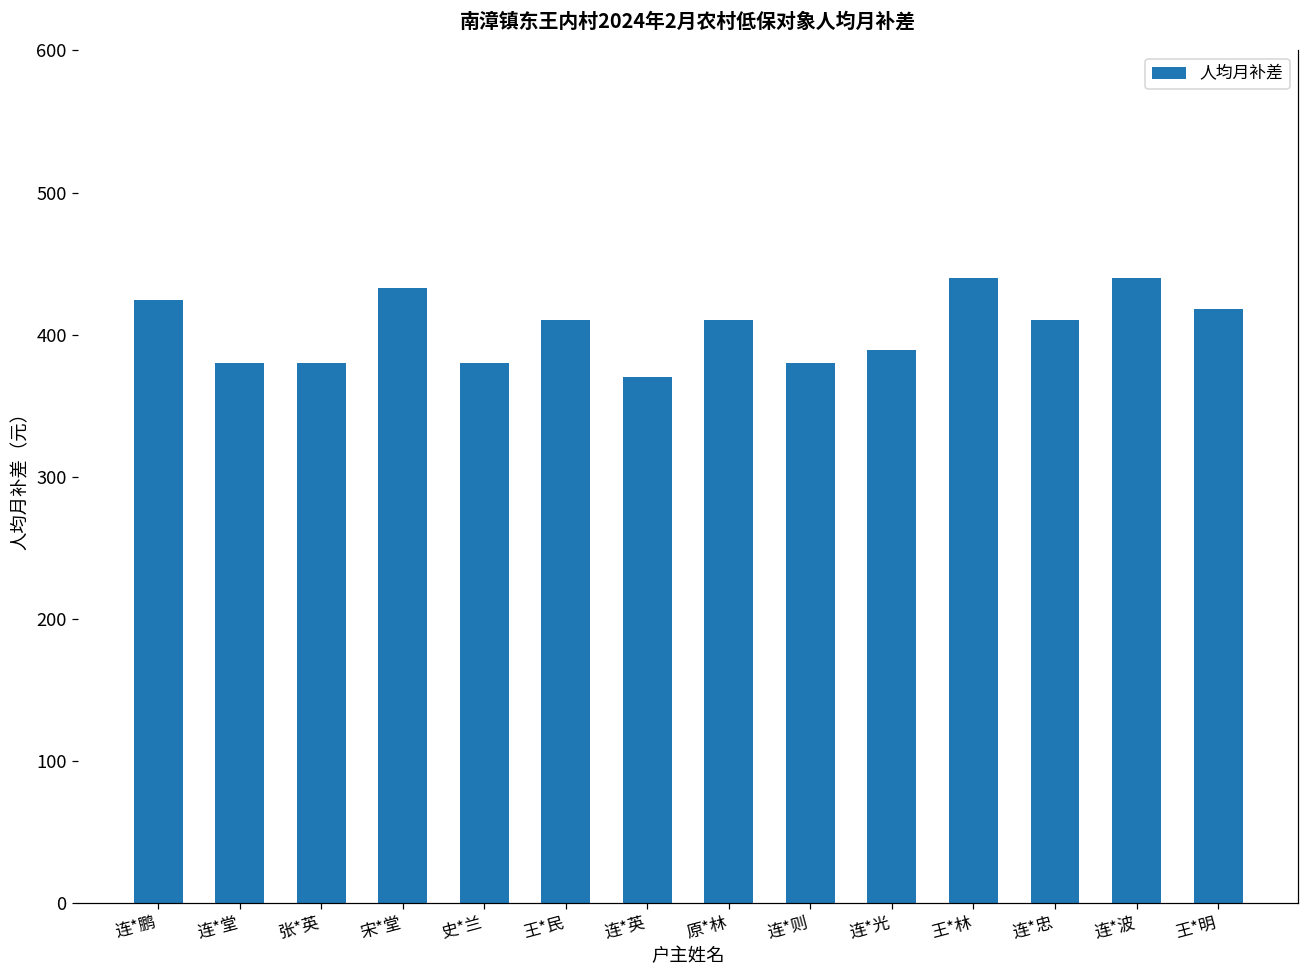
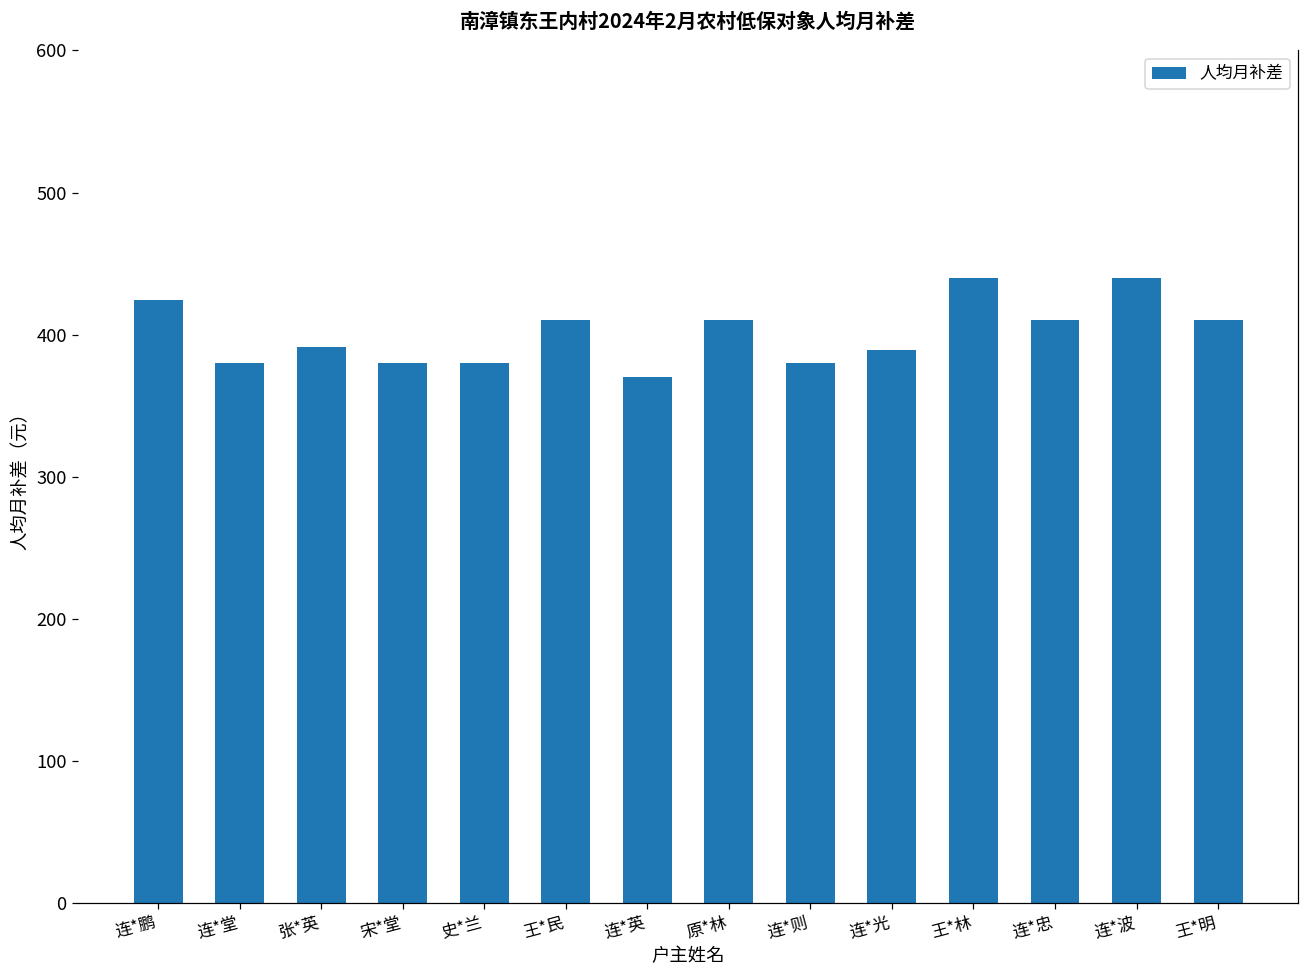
  {
    "连*鹏": 424,
    "连*堂": 380,
-   "张*英": 380,
-   "宋*堂": 433,
+   "张*英": 391,
+   "宋*堂": 380,
    "史*兰": 380,
    "王*民": 410,
    "连*英": 370,
    "原*林": 410,
    "连*则": 380,
    "连*光": 389,
    "王*林": 440,
    "连*忠": 410,
    "连*波": 440,
-   "王*明": 418
+   "王*明": 410
  }
